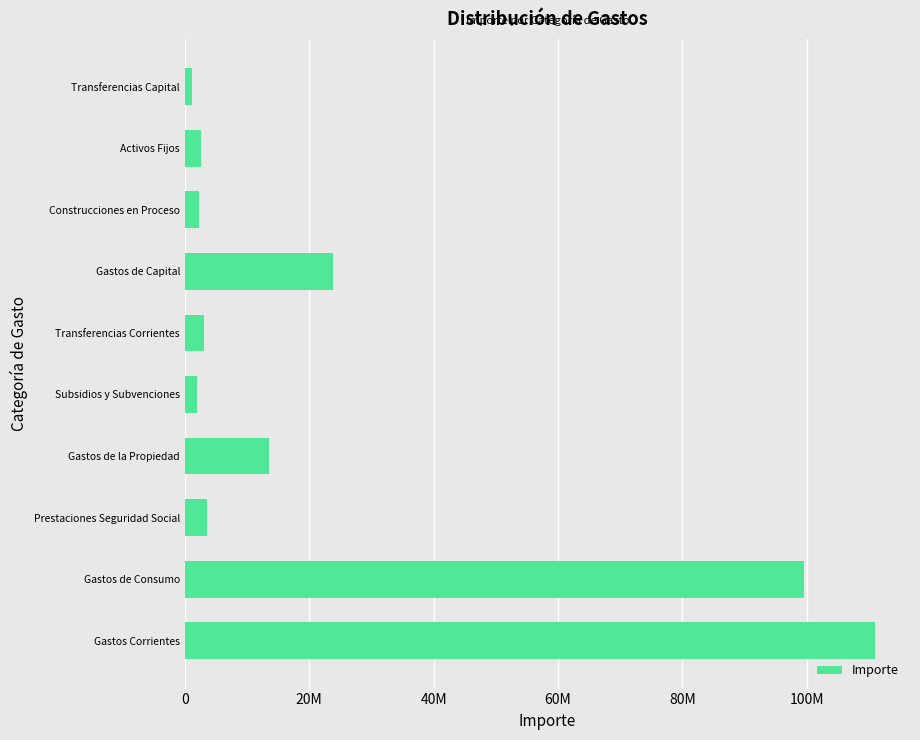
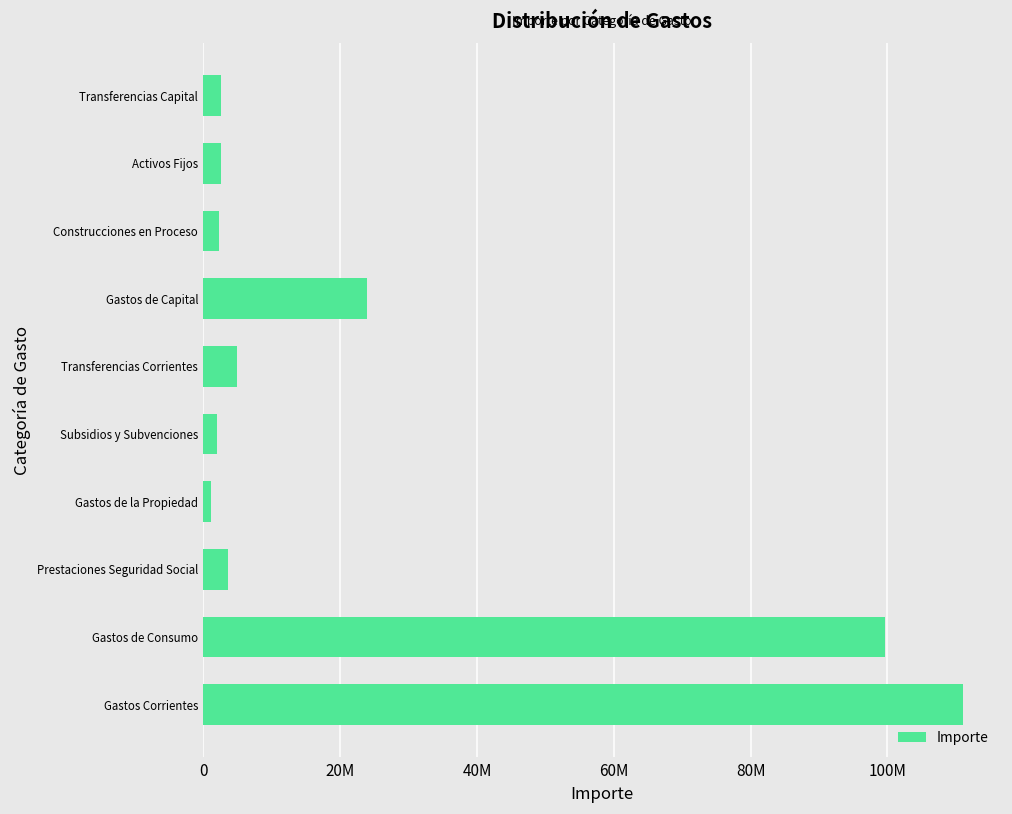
  {
-   "Transferencias Capital": 1000000,
+   "Transferencias Capital": 3000000,
    "Activos Fijos": 3000000,
    "Construcciones en Proceso": 2000000,
    "Gastos de Capital": 24000000,
-   "Transferencias Corrientes": 3000000,
+   "Transferencias Corrientes": 5000000,
    "Subsidios y Subvenciones": 2000000,
-   "Gastos de la Propiedad": 14000000,
+   "Gastos de la Propiedad": 1000000,
    "Prestaciones Seguridad Social": 4000000,
    "Gastos de Consumo": 100000000,
    "Gastos Corrientes": 111000000
  }
